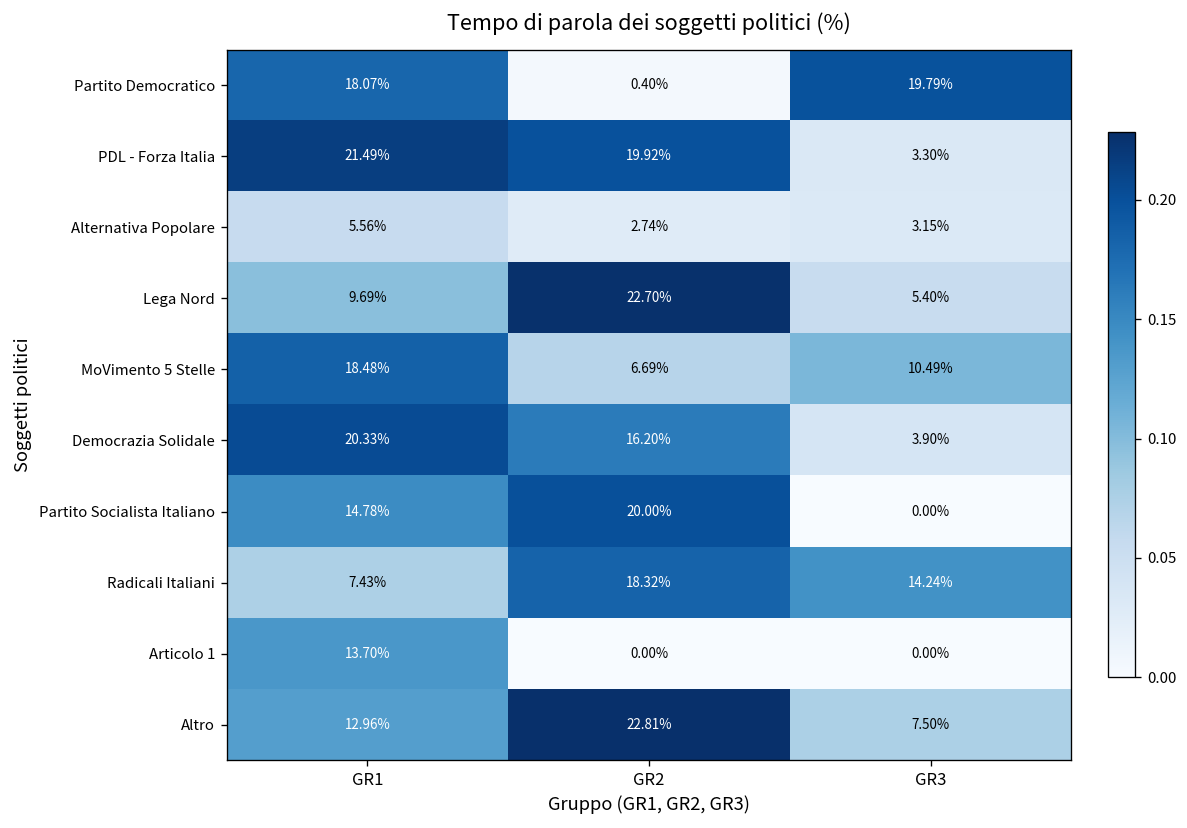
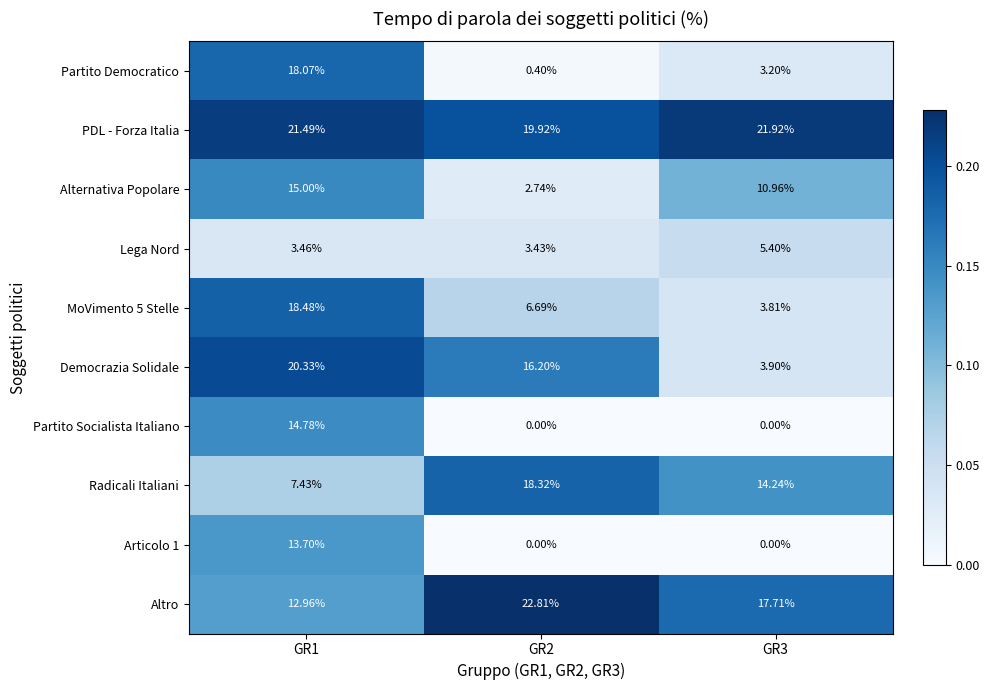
  {
    "Partito Democratico": {
      "GR1": "18.07%",
      "GR2": "0.40%",
-     "GR3": "19.79%"
+     "GR3": "3.20%"
    },
    "PDL - Forza Italia": {
      "GR1": "21.49%",
      "GR2": "19.92%",
-     "GR3": "3.30%"
+     "GR3": "21.92%"
    },
    "Alternativa Popolare": {
-     "GR1": "5.56%",
+     "GR1": "15.00%",
      "GR2": "2.74%",
-     "GR3": "3.15%"
+     "GR3": "10.96%"
    },
    "Lega Nord": {
-     "GR1": "9.69%",
-     "GR2": "22.70%",
+     "GR1": "3.46%",
+     "GR2": "3.43%",
      "GR3": "5.40%"
    },
    "MoVimento 5 Stelle": {
      "GR1": "18.48%",
      "GR2": "6.69%",
-     "GR3": "10.49%"
+     "GR3": "3.81%"
    },
    "Democrazia Solidale": {
      "GR1": "20.33%",
      "GR2": "16.20%",
      "GR3": "3.90%"
    },
    "Partito Socialista Italiano": {
      "GR1": "14.78%",
-     "GR2": "20.00%",
+     "GR2": "0.00%",
      "GR3": "0.00%"
    },
    "Radicali Italiani": {
      "GR1": "7.43%",
      "GR2": "18.32%",
      "GR3": "14.24%"
    },
    "Articolo 1": {
      "GR1": "13.70%",
      "GR2": "0.00%",
      "GR3": "0.00%"
    },
    "Altro": {
      "GR1": "12.96%",
      "GR2": "22.81%",
-     "GR3": "7.50%"
+     "GR3": "17.71%"
    }
  }
